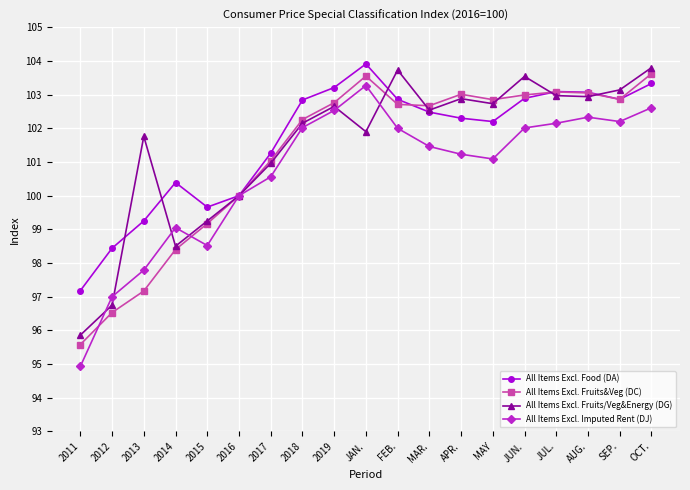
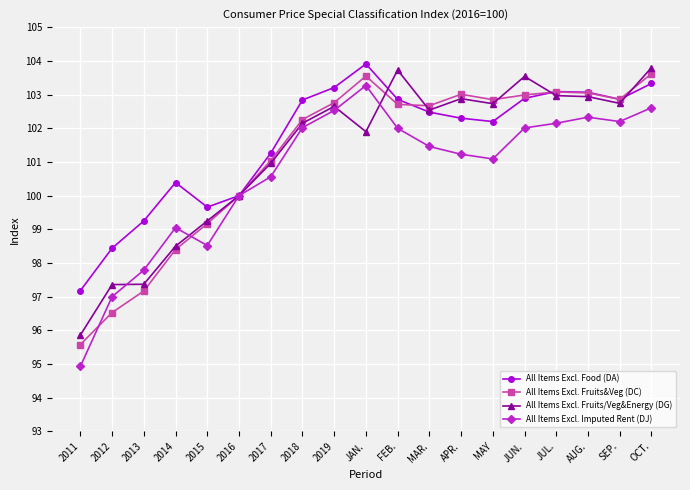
  {
    "All Items Excl. Fruits/Veg&Energy (DG)": {
      "2011": 95.9,
-     "2012": 96.8,
-     "2013": 101.8,
+     "2012": 97.4,
+     "2013": 97.4,
      "2014": 98.5,
      "2015": 99.3,
      "2017": 101.0,
      "2018": 102.2,
      "2019": 102.7,
      "JAN.": 101.9,
      "FEB.": 103.7,
      "APR.": 102.9,
      "MAY": 102.7,
      "JUN.": 103.5,
      "JUL.": 103.0,
      "AUG.": 102.9,
-     "SEP.": 103.1,
+     "SEP.": 102.7,
      "OCT.": 103.8
    }
  }
